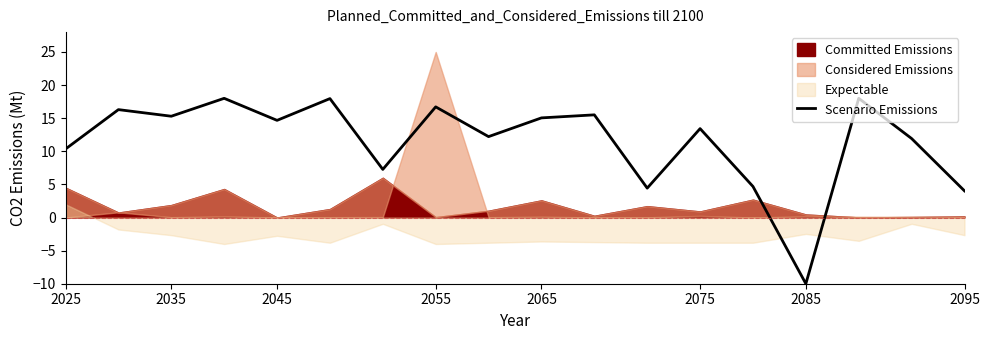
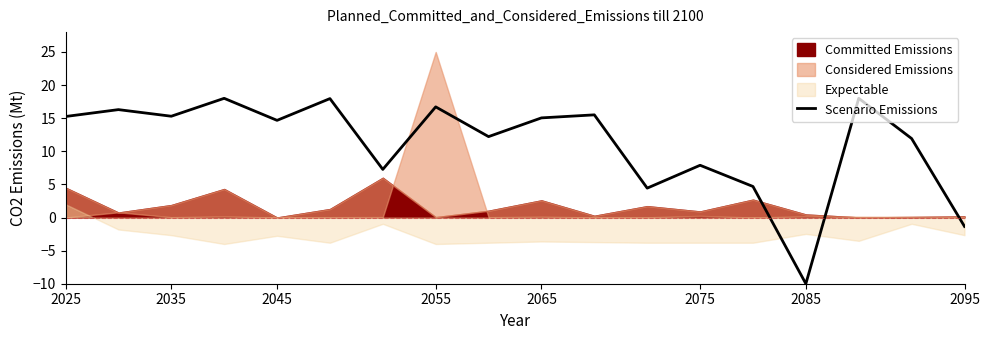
  {
    "Scenario Emissions": {
-     "2025": 10,
+     "2025": 15,
      "2035": 15,
      "2045": 15,
      "2055": 17,
      "2065": 15,
-     "2075": 13,
+     "2075": 8,
      "2085": -10,
-     "2095": 4
+     "2095": -1
    },
    "Considered Emissions": {
      "2055": 25
    },
    "Expectable": {
      "2025": 2
    }
  }
